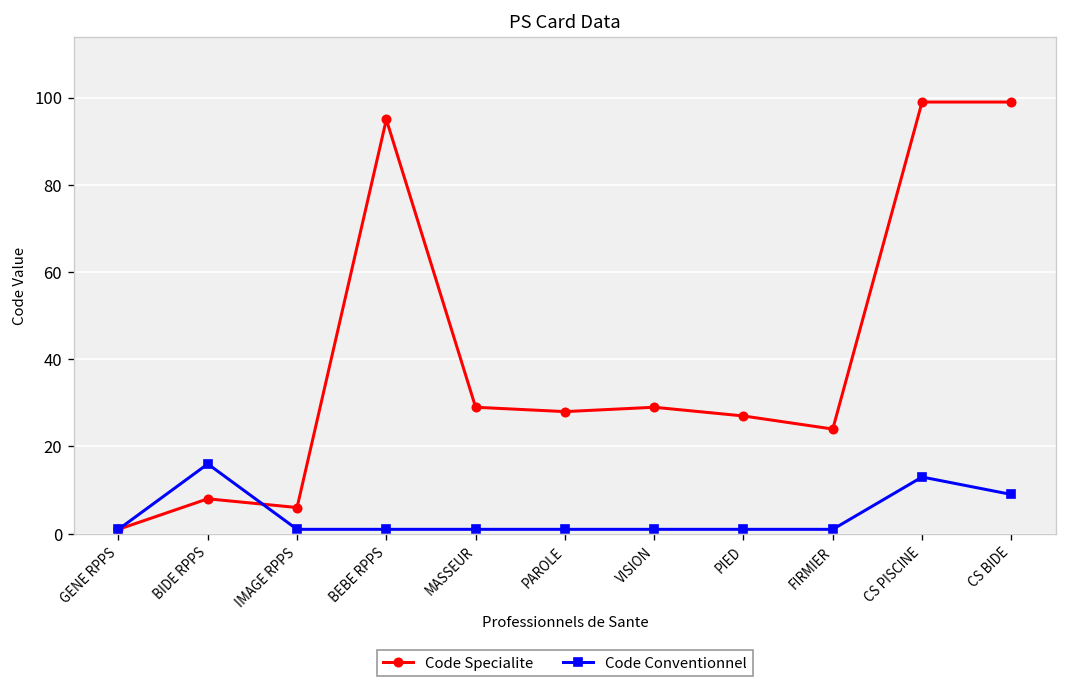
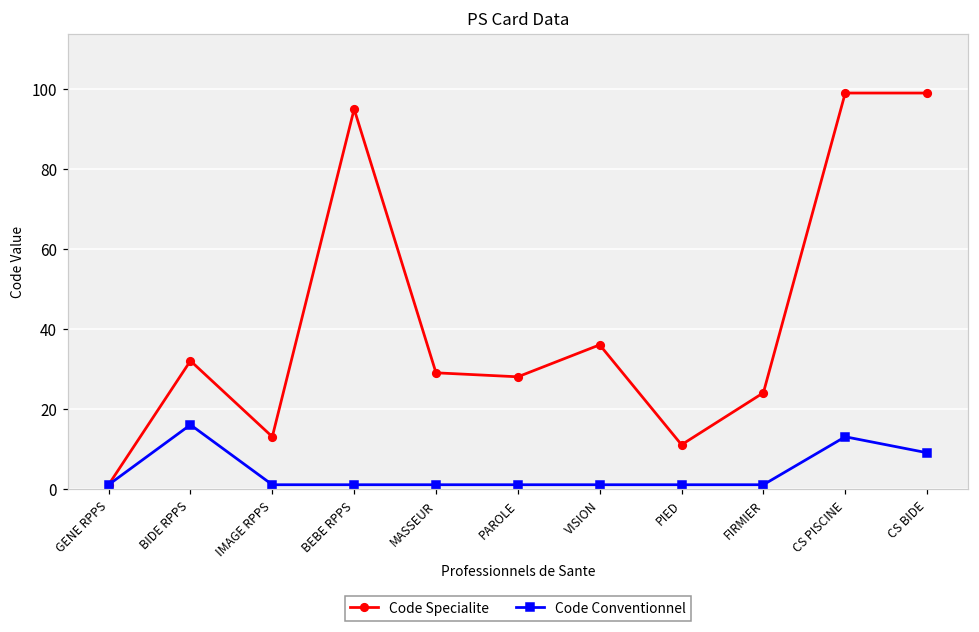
  {
    "Code Specialite": {
-     "BIDE RPPS": 8,
-     "IMAGE RPPS": 6,
+     "BIDE RPPS": 32,
+     "IMAGE RPPS": 13,
      "BEBE RPPS": 95,
      "MASSEUR": 29,
      "PAROLE": 28,
-     "VISION": 29,
-     "PIED": 27,
+     "VISION": 36,
+     "PIED": 11,
      "FIRMIER": 24,
      "CS PISCINE": 99,
      "CS BIDE": 99
    },
    "Code Conventionnel": {
      "BIDE RPPS": 16,
      "IMAGE RPPS": 1,
      "BEBE RPPS": 1,
      "MASSEUR": 1,
      "PAROLE": 1,
      "VISION": 1,
      "PIED": 1,
      "FIRMIER": 1,
      "CS PISCINE": 13,
      "CS BIDE": 9
    }
  }
